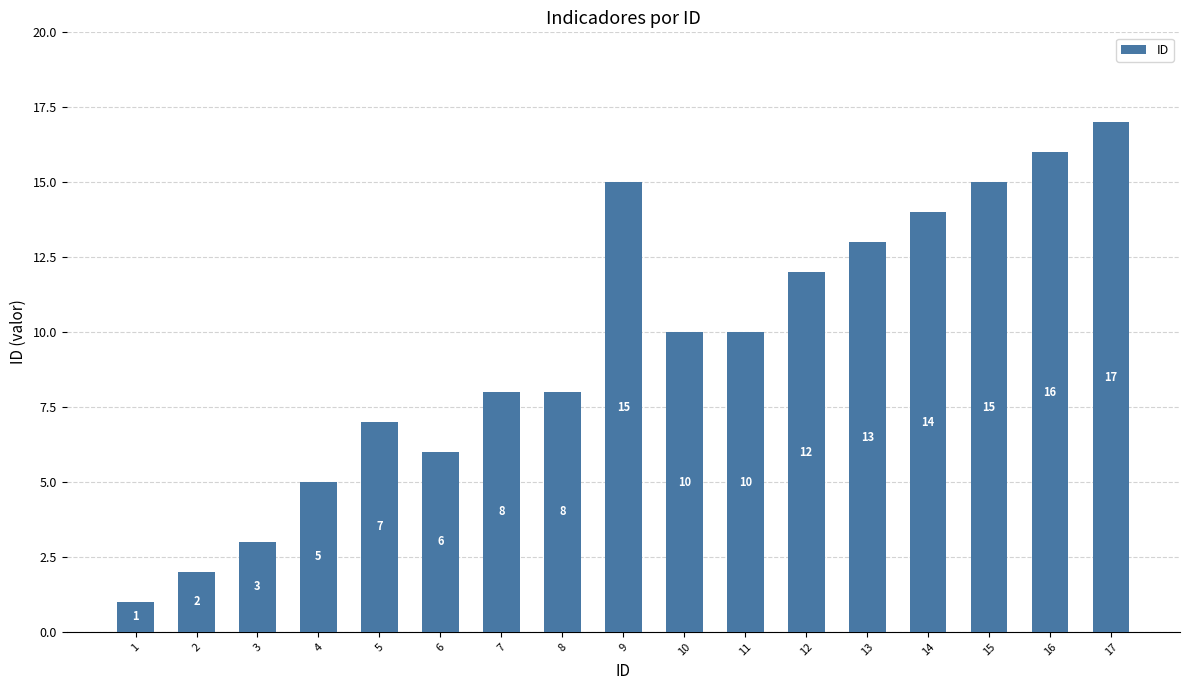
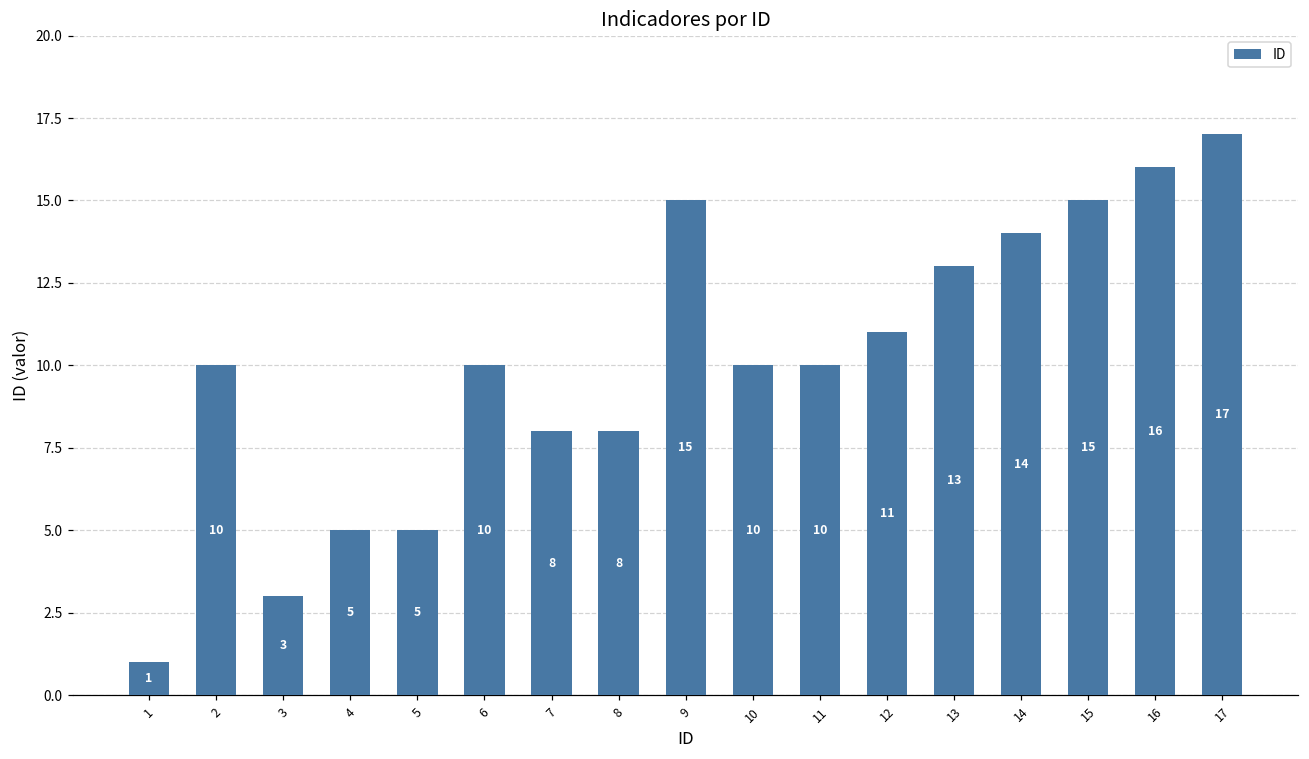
  {
    "1": 1,
-   "2": 2,
+   "2": 10,
    "3": 3,
    "4": 5,
-   "5": 7,
-   "6": 6,
+   "5": 5,
+   "6": 10,
    "7": 8,
    "8": 8,
    "9": 15,
    "10": 10,
    "11": 10,
-   "12": 12,
+   "12": 11,
    "13": 13,
    "14": 14,
    "15": 15,
    "16": 16,
    "17": 17
  }
